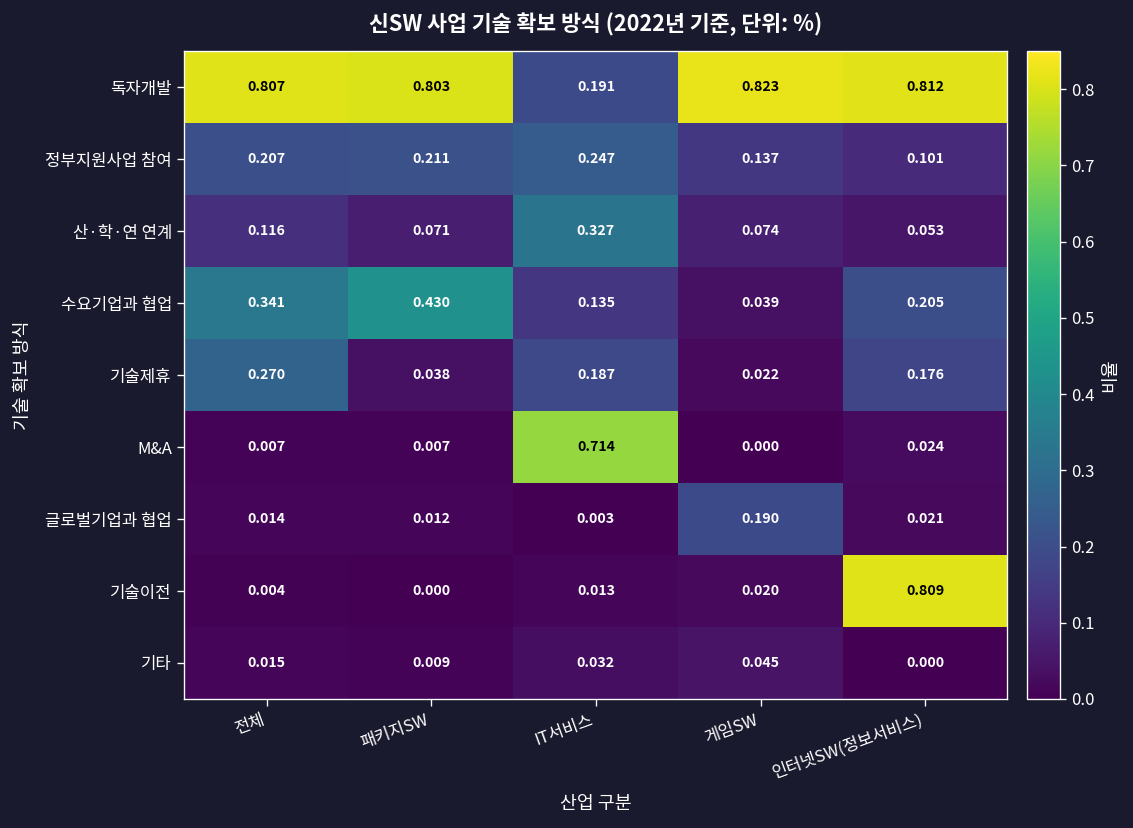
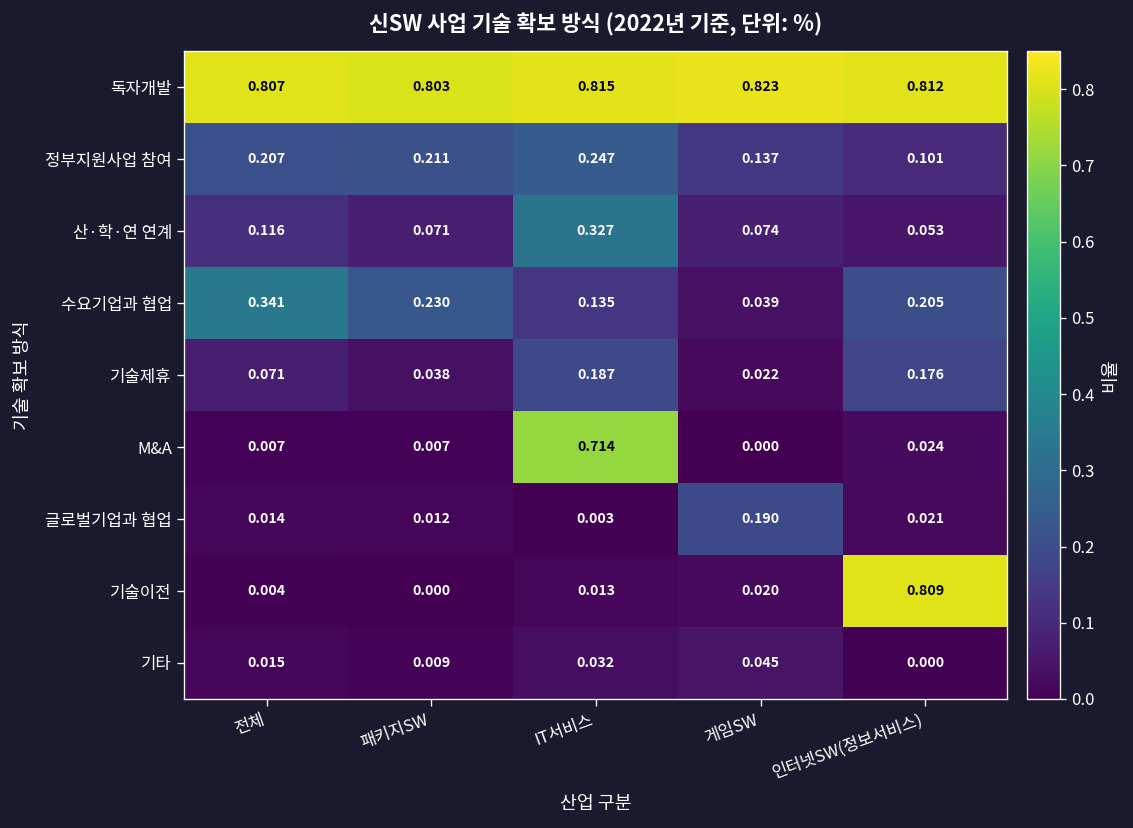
  {
    "독자개발": {
      "전체": 0.807,
      "패키지SW": 0.803,
-     "IT서비스": 0.191,
+     "IT서비스": 0.815,
      "게임SW": 0.823,
      "인터넷SW(정보서비스)": 0.812
    },
    "정부지원사업 참여": {
      "전체": 0.207,
      "패키지SW": 0.211,
      "IT서비스": 0.247,
      "게임SW": 0.137,
      "인터넷SW(정보서비스)": 0.101
    },
    "산·학·연 연계": {
      "전체": 0.116,
      "패키지SW": 0.071,
      "IT서비스": 0.327,
      "게임SW": 0.074,
      "인터넷SW(정보서비스)": 0.053
    },
    "수요기업과 협업": {
      "전체": 0.341,
-     "패키지SW": 0.430,
+     "패키지SW": 0.230,
      "IT서비스": 0.135,
      "게임SW": 0.039,
      "인터넷SW(정보서비스)": 0.205
    },
    "기술제휴": {
-     "전체": 0.270,
+     "전체": 0.071,
      "패키지SW": 0.038,
      "IT서비스": 0.187,
      "게임SW": 0.022,
      "인터넷SW(정보서비스)": 0.176
    },
    "M&A": {
      "전체": 0.007,
      "패키지SW": 0.007,
      "IT서비스": 0.714,
      "게임SW": 0.000,
      "인터넷SW(정보서비스)": 0.024
    },
    "글로벌기업과 협업": {
      "전체": 0.014,
      "패키지SW": 0.012,
      "IT서비스": 0.003,
      "게임SW": 0.190,
      "인터넷SW(정보서비스)": 0.021
    },
    "기술이전": {
      "전체": 0.004,
      "패키지SW": 0.000,
      "IT서비스": 0.013,
      "게임SW": 0.020,
      "인터넷SW(정보서비스)": 0.809
    },
    "기타": {
      "전체": 0.015,
      "패키지SW": 0.009,
      "IT서비스": 0.032,
      "게임SW": 0.045,
      "인터넷SW(정보서비스)": 0.000
    }
  }
